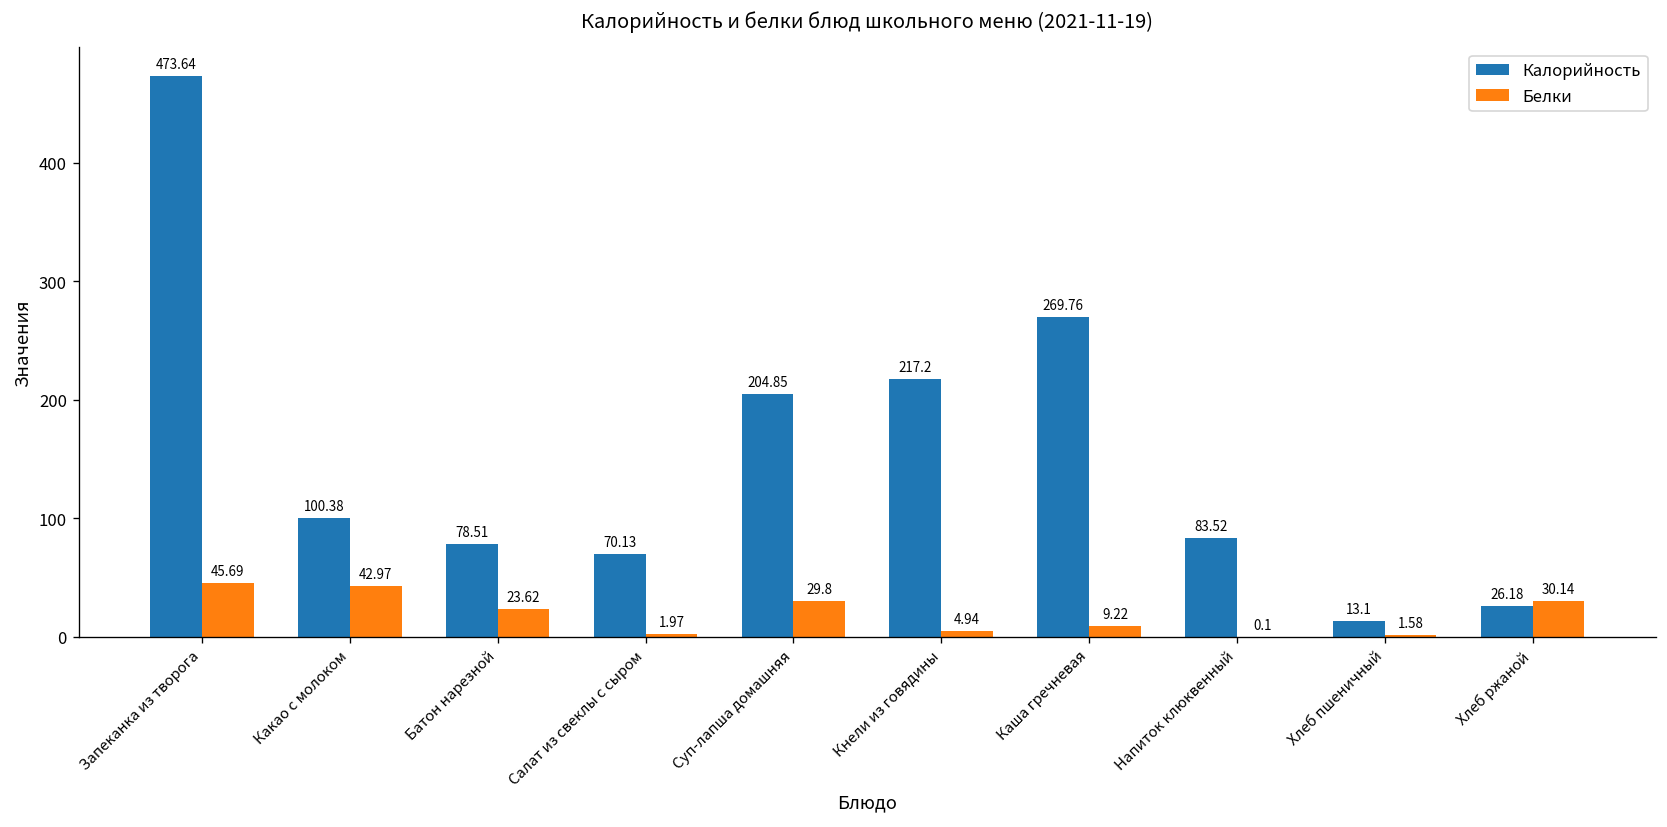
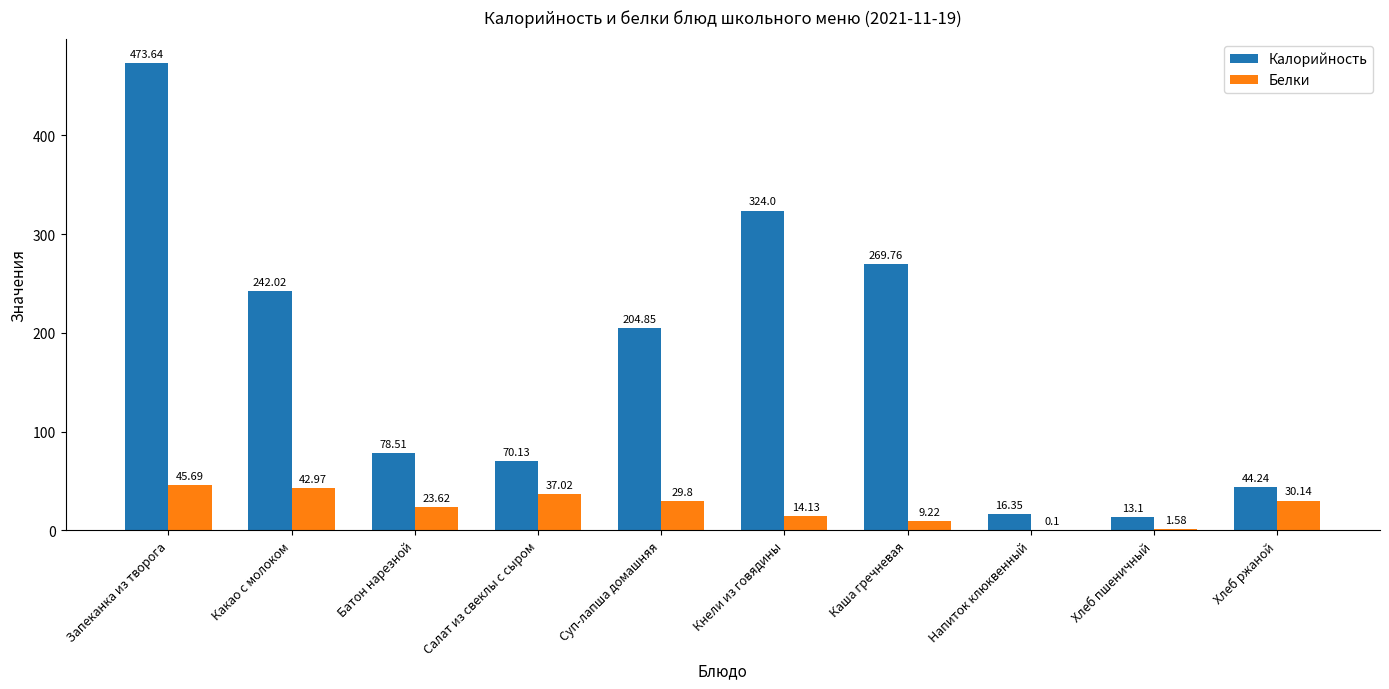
  {
    "Калорийность": {
      "Запеканка из творога": 473.64,
-     "Какао с молоком": 100.38,
+     "Какао с молоком": 242.02,
      "Батон нарезной": 78.51,
      "Салат из свеклы с сыром": 70.13,
      "Суп-лапша домашняя": 204.85,
-     "Кнели из говядины": 217.2,
+     "Кнели из говядины": 324.0,
      "Каша гречневая": 269.76,
-     "Напиток клюквенный": 83.52,
+     "Напиток клюквенный": 16.35,
      "Хлеб пшеничный": 13.1,
-     "Хлеб ржаной": 26.18
+     "Хлеб ржаной": 44.24
    },
    "Белки": {
      "Запеканка из творога": 45.69,
      "Какао с молоком": 42.97,
      "Батон нарезной": 23.62,
-     "Салат из свеклы с сыром": 1.97,
+     "Салат из свеклы с сыром": 37.02,
      "Суп-лапша домашняя": 29.8,
-     "Кнели из говядины": 4.94,
+     "Кнели из говядины": 14.13,
      "Каша гречневая": 9.22,
      "Напиток клюквенный": 0.1,
      "Хлеб пшеничный": 1.58,
      "Хлеб ржаной": 30.14
    }
  }
